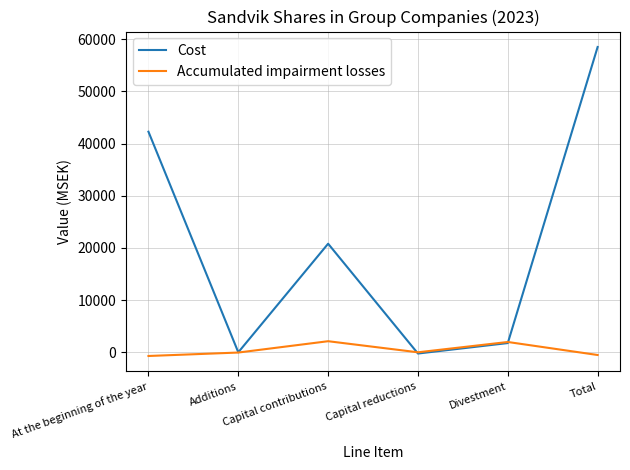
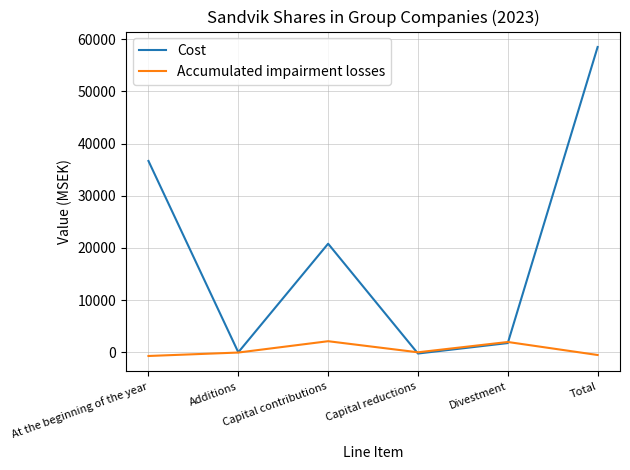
  {
    "Cost": {
-     "At the beginning of the year": 42000,
+     "At the beginning of the year": 37000,
      "Capital contributions": 21000,
      "Total": 59000
    },
    "Accumulated impairment losses": {
      "At the beginning of the year": -1000,
      "Capital contributions": 2000,
      "Total": -1000
    }
  }
